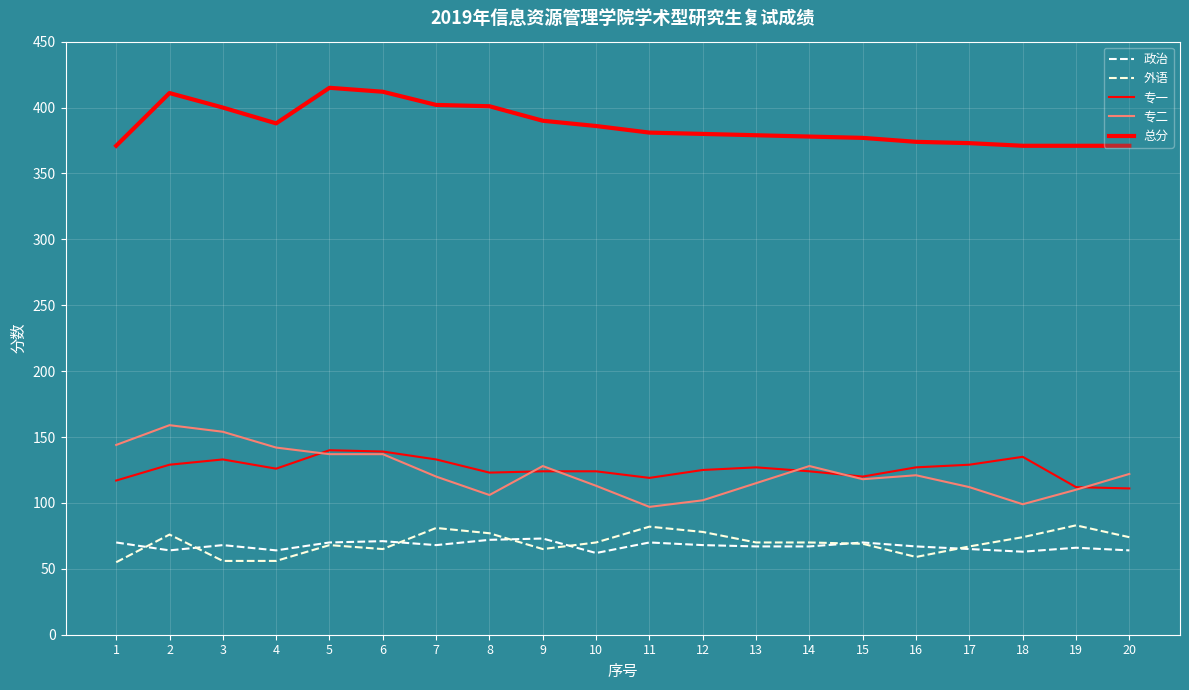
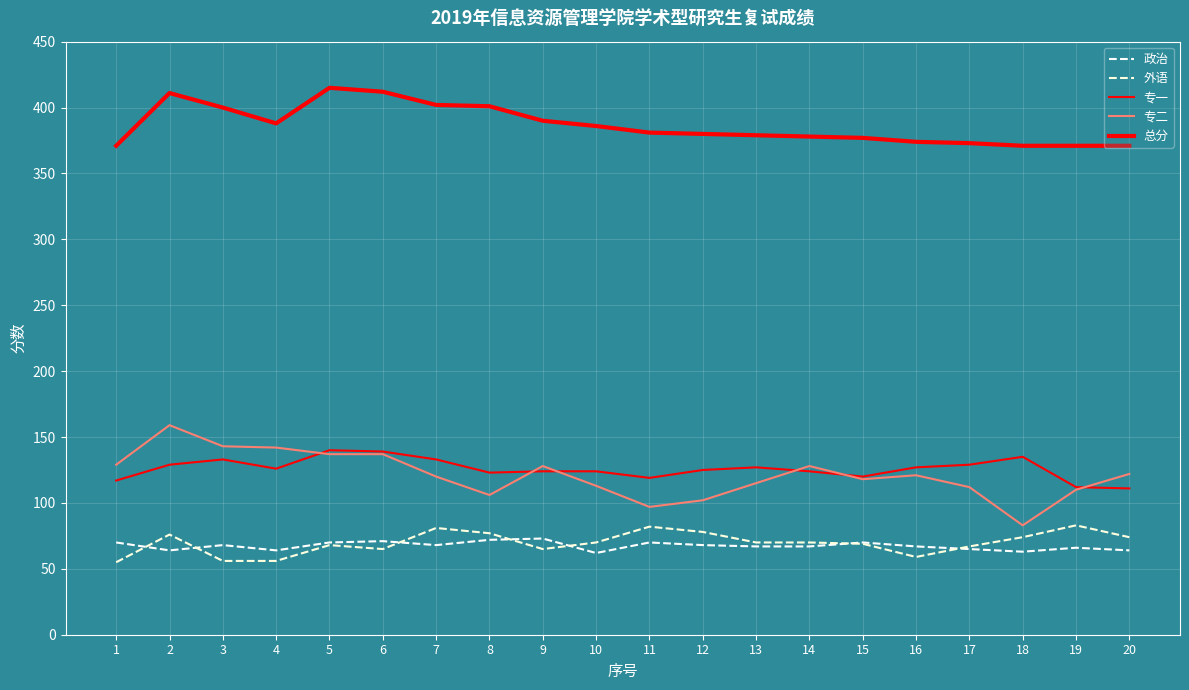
  {
    "专二": {
-     "1": 144,
+     "1": 129,
      "2": 159,
-     "3": 154,
+     "3": 143,
      "4": 142,
      "5": 137,
      "6": 137,
      "7": 120,
      "8": 106,
      "9": 128,
      "10": 113,
      "11": 97,
      "12": 102,
      "13": 115,
      "14": 128,
      "15": 118,
      "16": 121,
      "17": 112,
-     "18": 99,
+     "18": 83,
      "19": 110,
      "20": 122
    }
  }
